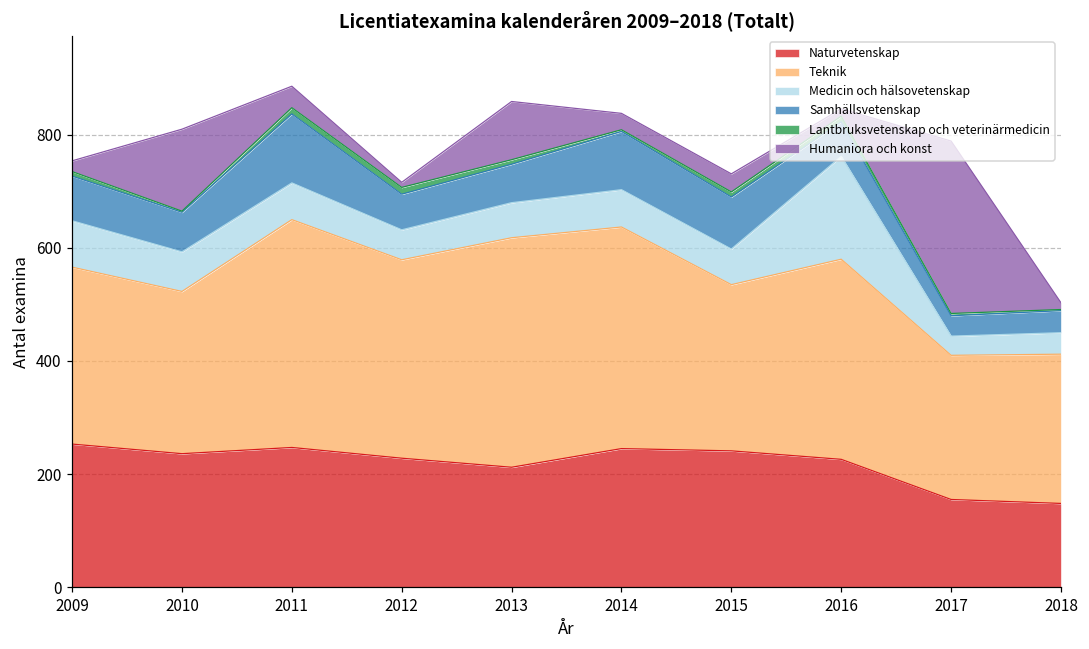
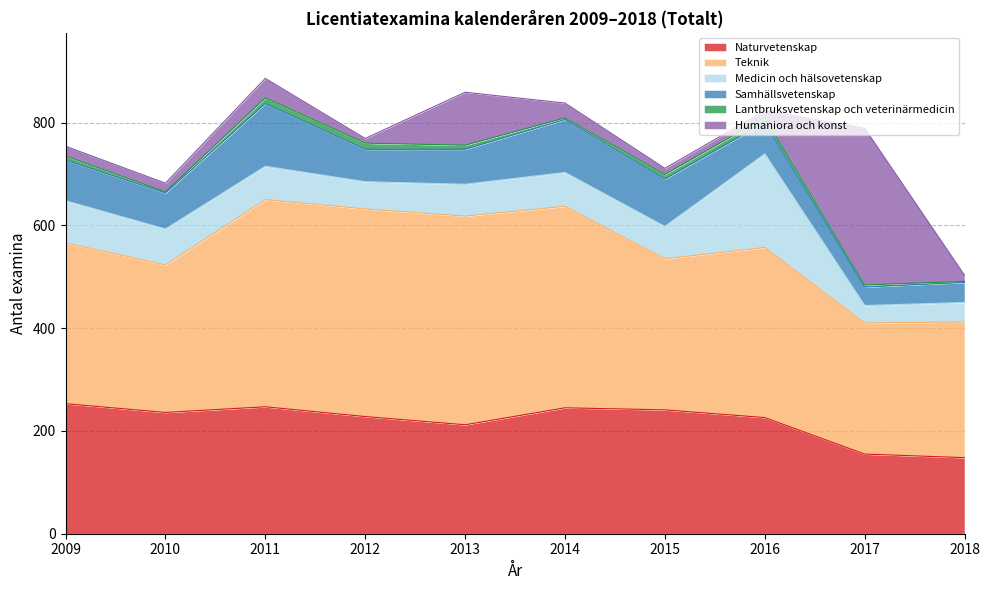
  {
    "Naturvetenskap": {
      "2009": 250,
      "2010": 240,
      "2011": 250,
      "2012": 230,
      "2013": 210,
      "2014": 250,
      "2015": 240,
      "2016": 230,
      "2017": 160,
      "2018": 150
    },
    "Teknik": {
      "2009": 310,
      "2010": 290,
      "2011": 400,
-     "2012": 350,
+     "2012": 400,
      "2013": 410,
      "2014": 390,
      "2015": 290,
-     "2016": 350,
+     "2016": 330,
      "2017": 260,
      "2018": 260
    },
    "Medicin och hälsovetenskap": {
      "2009": 80,
      "2010": 70,
      "2011": 70,
      "2012": 50,
      "2013": 60,
      "2014": 70,
      "2015": 60,
      "2016": 180,
      "2017": 30,
      "2018": 40
    },
    "Samhällsvetenskap": {
      "2009": 80,
      "2011": 120,
      "2012": 60,
      "2013": 70,
      "2015": 90
    },
    "Lantbruksvetenskap och veterinärmedicin": {
      "2009": 10,
      "2011": 10,
      "2012": 10,
      "2013": 10,
      "2015": 10
    },
    "Humaniora och konst": {
      "2009": 20,
-     "2010": 150,
+     "2010": 20,
      "2011": 40,
      "2012": 10,
      "2013": 100,
      "2014": 30,
-     "2015": 30,
+     "2015": 10,
      "2018": 10
    }
  }
